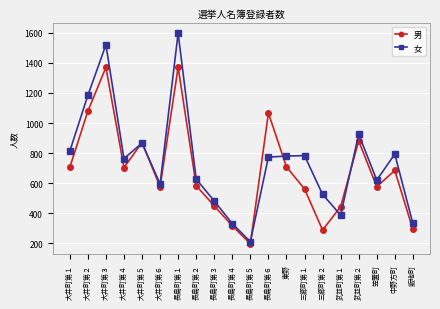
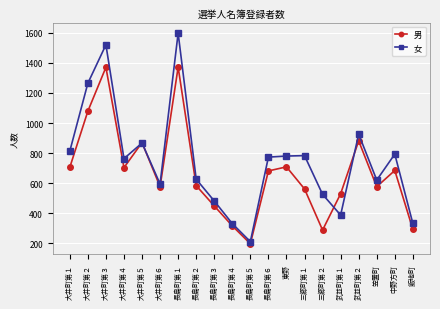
  {
    "男": {
      "大井町第１": 710,
      "大井町第２": 1080,
      "大井町第３": 1370,
      "大井町第４": 700,
      "大井町第６": 580,
      "長島町第１": 1370,
      "長島町第２": 580,
      "長島町第３": 450,
-     "長島町第６": 1070,
+     "長島町第６": 680,
      "東野": 710,
      "三郷町第１": 560,
      "三郷町第２": 290,
-     "武並町第１": 440,
+     "武並町第１": 530,
      "武並町第２": 880,
      "笠置町": 580,
      "中野方町": 680,
      "飯地町": 290
    },
    "女": {
      "大井町第１": 810,
-     "大井町第２": 1180,
+     "大井町第２": 1270,
      "大井町第３": 1520,
      "大井町第４": 760,
      "大井町第６": 590,
      "長島町第１": 1600,
      "長島町第２": 630,
      "長島町第３": 480,
      "長島町第６": 770,
      "東野": 780,
      "三郷町第１": 780,
      "三郷町第２": 530,
      "武並町第１": 390,
      "武並町第２": 930,
      "笠置町": 620,
      "中野方町": 790,
      "飯地町": 330
    }
  }
